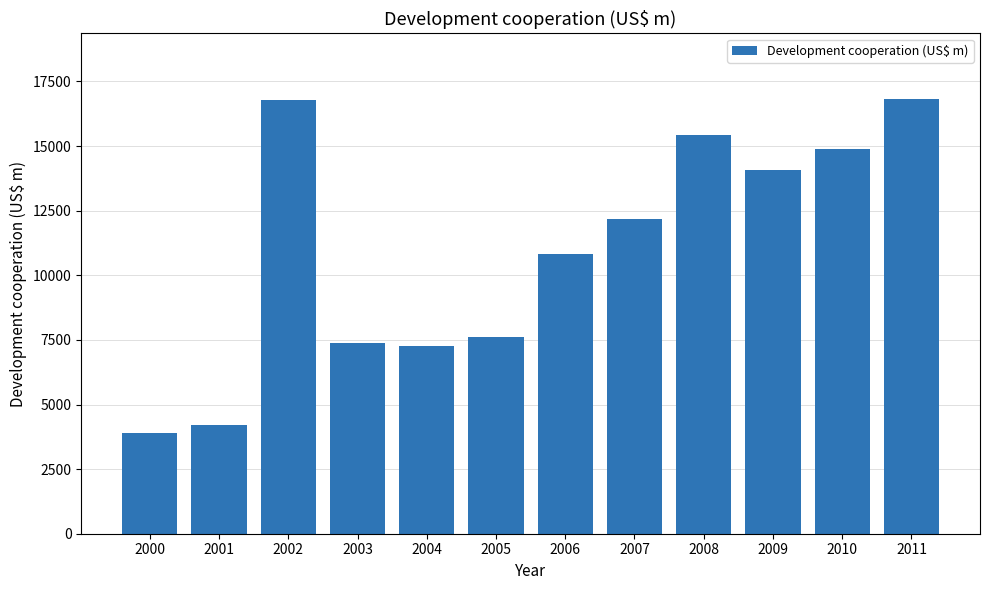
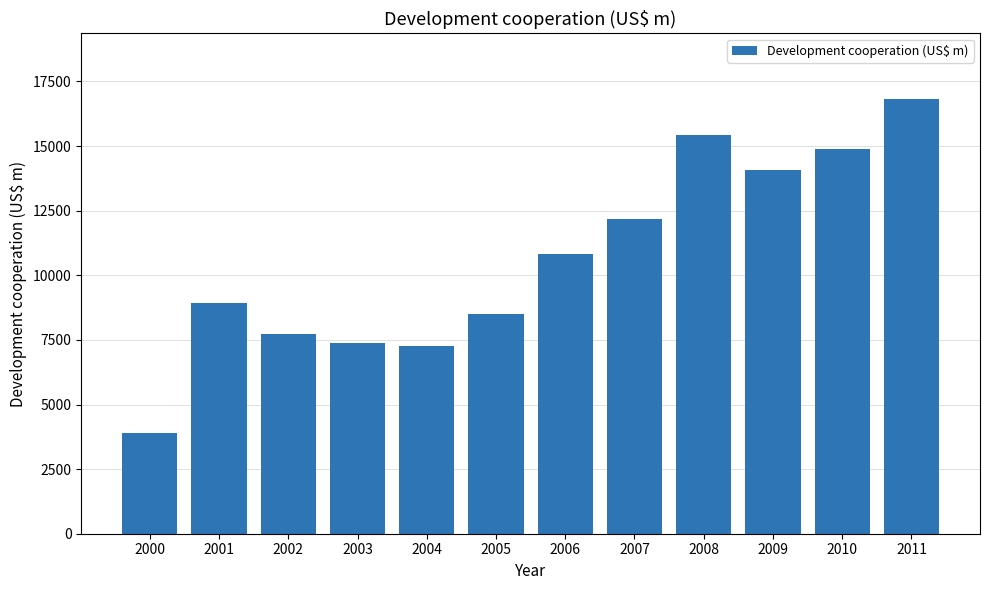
  {
    "2000": 3900,
-   "2001": 4200,
-   "2002": 16800,
+   "2001": 8900,
+   "2002": 7700,
    "2003": 7400,
    "2004": 7300,
-   "2005": 7600,
+   "2005": 8500,
    "2006": 10800,
    "2007": 12200,
    "2008": 15400,
    "2009": 14100,
    "2010": 14900,
    "2011": 16800
  }
